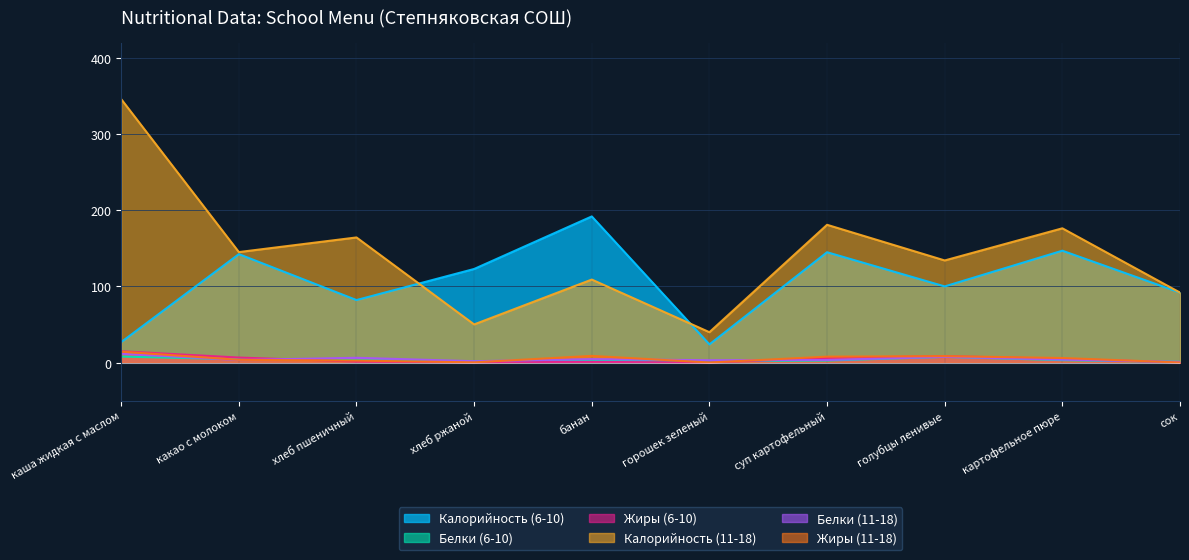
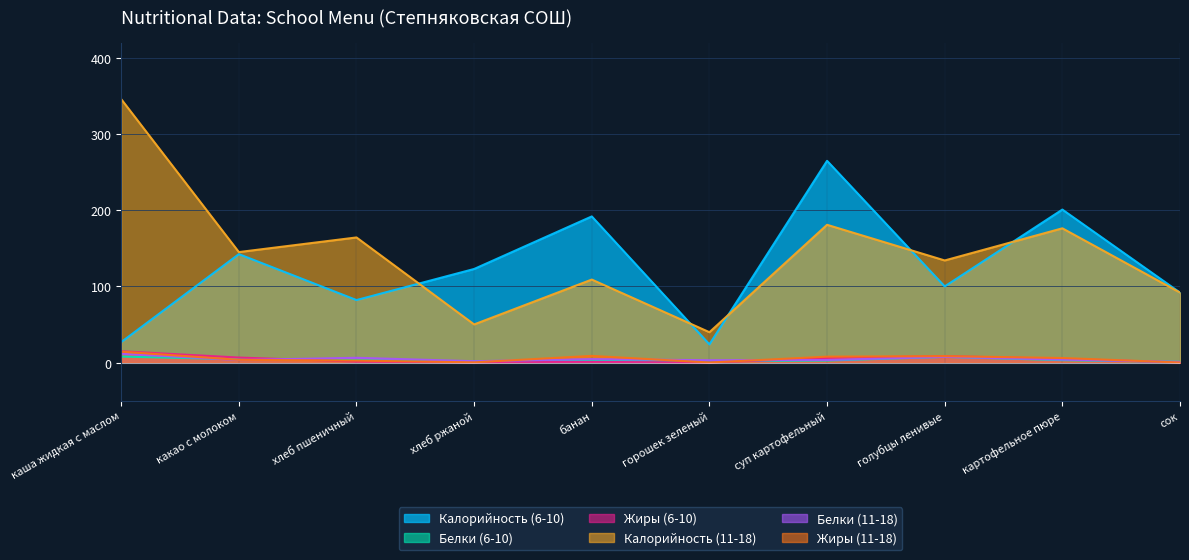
  {
    "Калорийность (6-10)": {
      "каша жидкая с маслом": 30,
      "хлеб пшеничный": 80,
      "хлеб ржаной": 120,
      "банан": 190,
      "горошек зеленый": 20,
-     "суп картофельный": 150,
+     "суп картофельный": 270,
      "голубцы ленивые": 100,
-     "картофельное пюре": 150
+     "картофельное пюре": 200
    },
    "Белки (6-10)": {
      "каша жидкая с маслом": 10
    }
  }
